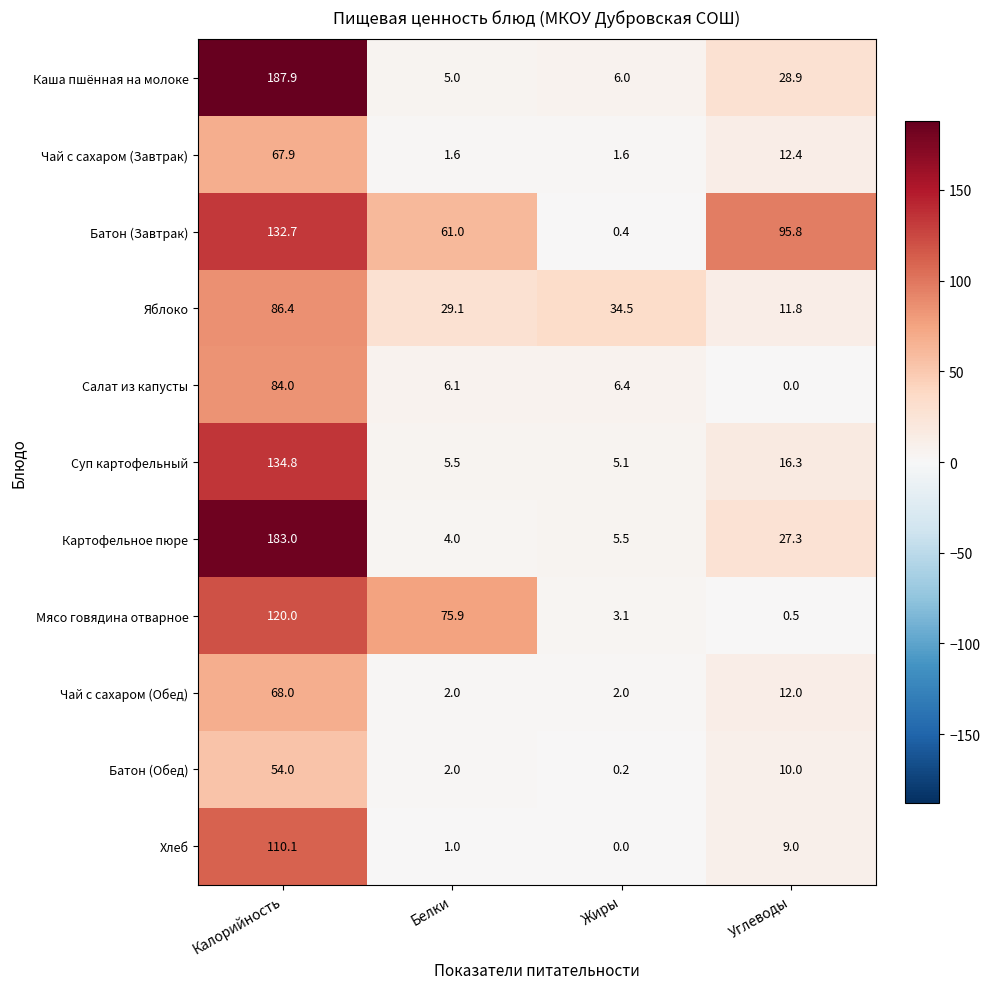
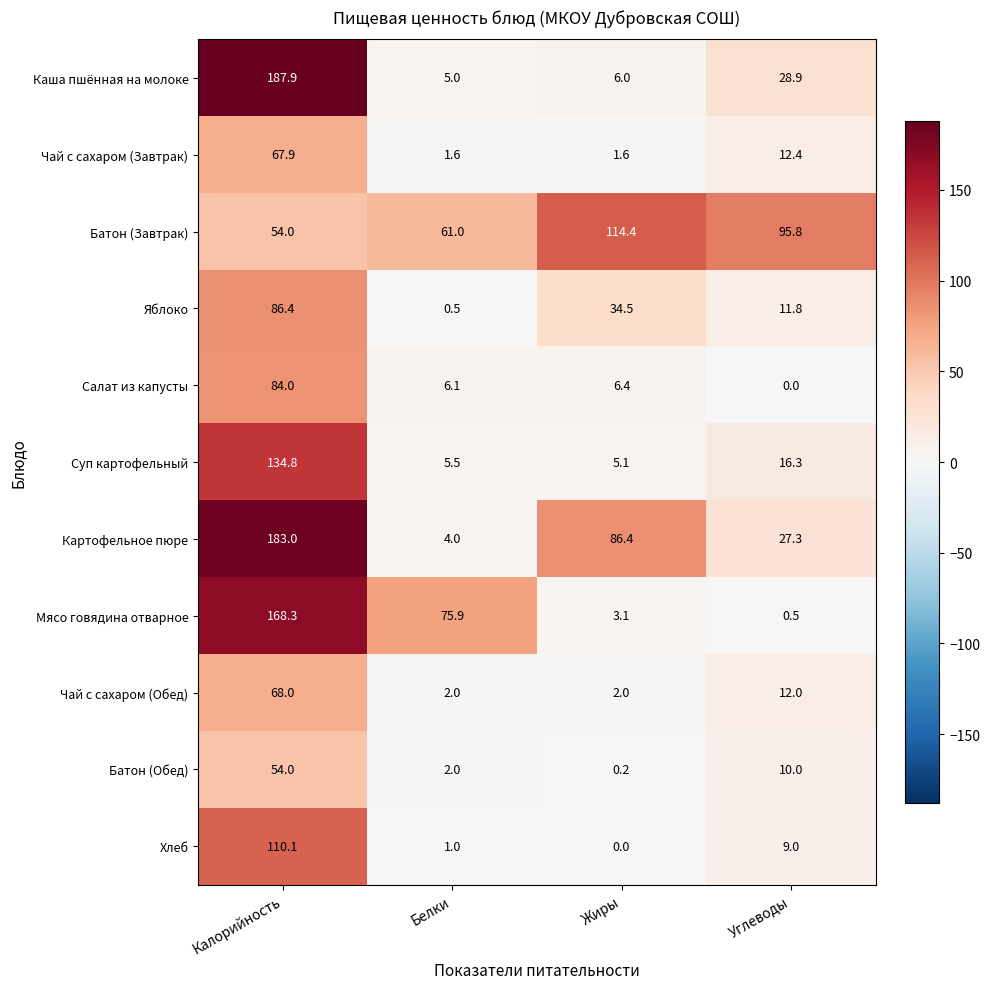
  {
    "Каша пшённая на молоке": {
      "Калорийность": 187.9,
      "Белки": 5.0,
      "Жиры": 6.0,
      "Углеводы": 28.9
    },
    "Чай с сахаром (Завтрак)": {
      "Калорийность": 67.9,
      "Белки": 1.6,
      "Жиры": 1.6,
      "Углеводы": 12.4
    },
    "Батон (Завтрак)": {
-     "Калорийность": 132.7,
+     "Калорийность": 54.0,
      "Белки": 61.0,
-     "Жиры": 0.4,
+     "Жиры": 114.4,
      "Углеводы": 95.8
    },
    "Яблоко": {
      "Калорийность": 86.4,
-     "Белки": 29.1,
+     "Белки": 0.5,
      "Жиры": 34.5,
      "Углеводы": 11.8
    },
    "Салат из капусты": {
      "Калорийность": 84.0,
      "Белки": 6.1,
      "Жиры": 6.4,
      "Углеводы": 0.0
    },
    "Суп картофельный": {
      "Калорийность": 134.8,
      "Белки": 5.5,
      "Жиры": 5.1,
      "Углеводы": 16.3
    },
    "Картофельное пюре": {
      "Калорийность": 183.0,
      "Белки": 4.0,
-     "Жиры": 5.5,
+     "Жиры": 86.4,
      "Углеводы": 27.3
    },
    "Мясо говядина отварное": {
-     "Калорийность": 120.0,
+     "Калорийность": 168.3,
      "Белки": 75.9,
      "Жиры": 3.1,
      "Углеводы": 0.5
    },
    "Чай с сахаром (Обед)": {
      "Калорийность": 68.0,
      "Белки": 2.0,
      "Жиры": 2.0,
      "Углеводы": 12.0
    },
    "Батон (Обед)": {
      "Калорийность": 54.0,
      "Белки": 2.0,
      "Жиры": 0.2,
      "Углеводы": 10.0
    },
    "Хлеб": {
      "Калорийность": 110.1,
      "Белки": 1.0,
      "Жиры": 0.0,
      "Углеводы": 9.0
    }
  }
